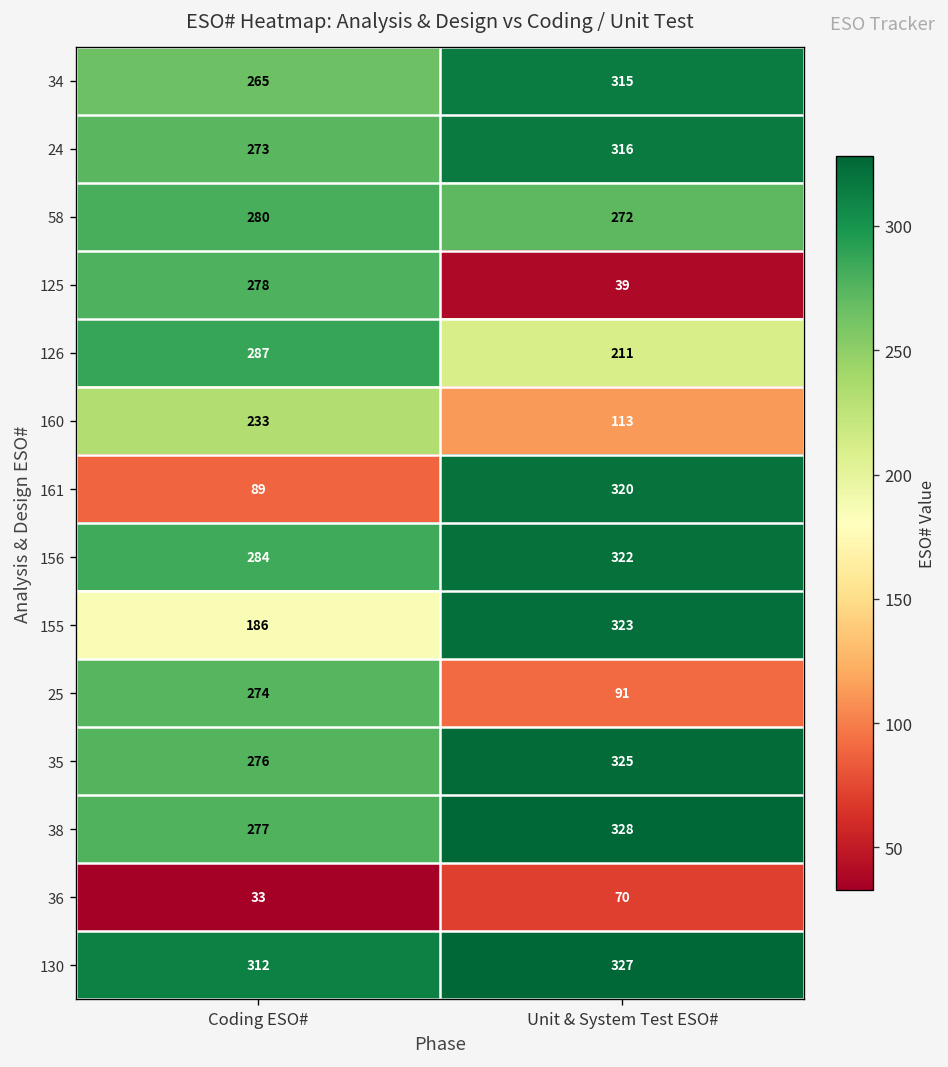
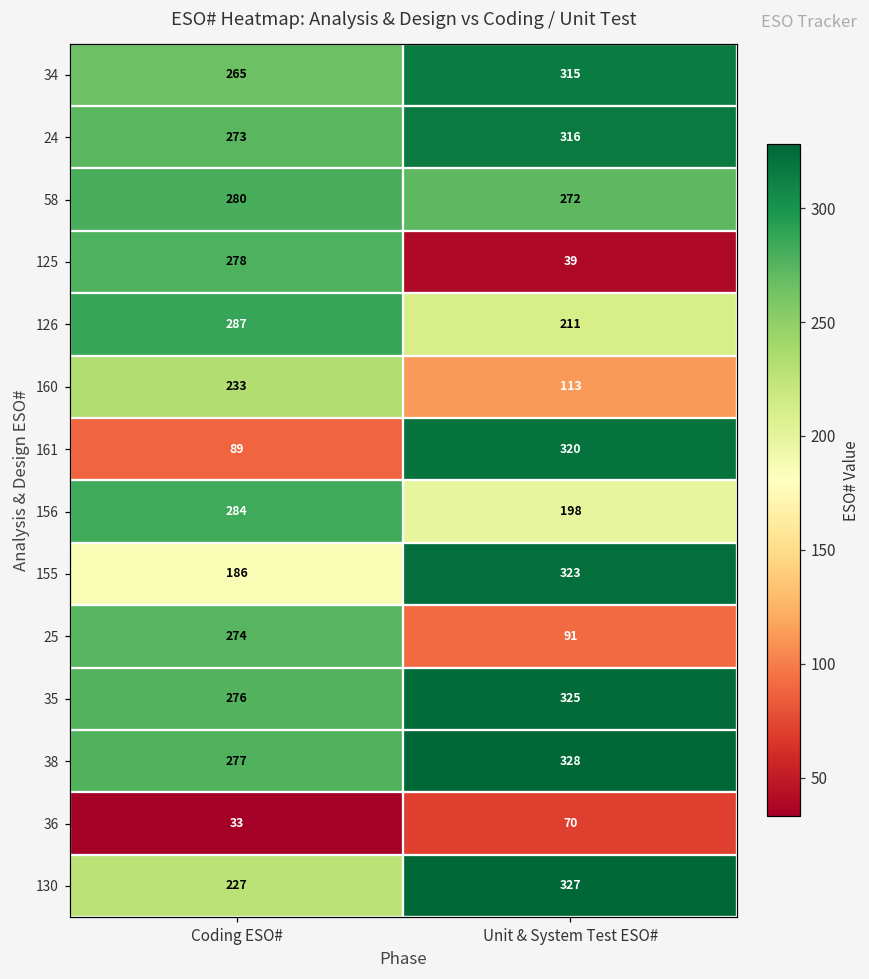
  {
    "34": {
      "Coding ESO#": 265,
      "Unit & System Test ESO#": 315
    },
    "24": {
      "Coding ESO#": 273,
      "Unit & System Test ESO#": 316
    },
    "58": {
      "Coding ESO#": 280,
      "Unit & System Test ESO#": 272
    },
    "125": {
      "Coding ESO#": 278,
      "Unit & System Test ESO#": 39
    },
    "126": {
      "Coding ESO#": 287,
      "Unit & System Test ESO#": 211
    },
    "160": {
      "Coding ESO#": 233,
      "Unit & System Test ESO#": 113
    },
    "161": {
      "Coding ESO#": 89,
      "Unit & System Test ESO#": 320
    },
    "156": {
      "Coding ESO#": 284,
-     "Unit & System Test ESO#": 322
+     "Unit & System Test ESO#": 198
    },
    "155": {
      "Coding ESO#": 186,
      "Unit & System Test ESO#": 323
    },
    "25": {
      "Coding ESO#": 274,
      "Unit & System Test ESO#": 91
    },
    "35": {
      "Coding ESO#": 276,
      "Unit & System Test ESO#": 325
    },
    "38": {
      "Coding ESO#": 277,
      "Unit & System Test ESO#": 328
    },
    "36": {
      "Coding ESO#": 33,
      "Unit & System Test ESO#": 70
    },
    "130": {
-     "Coding ESO#": 312,
+     "Coding ESO#": 227,
      "Unit & System Test ESO#": 327
    }
  }
